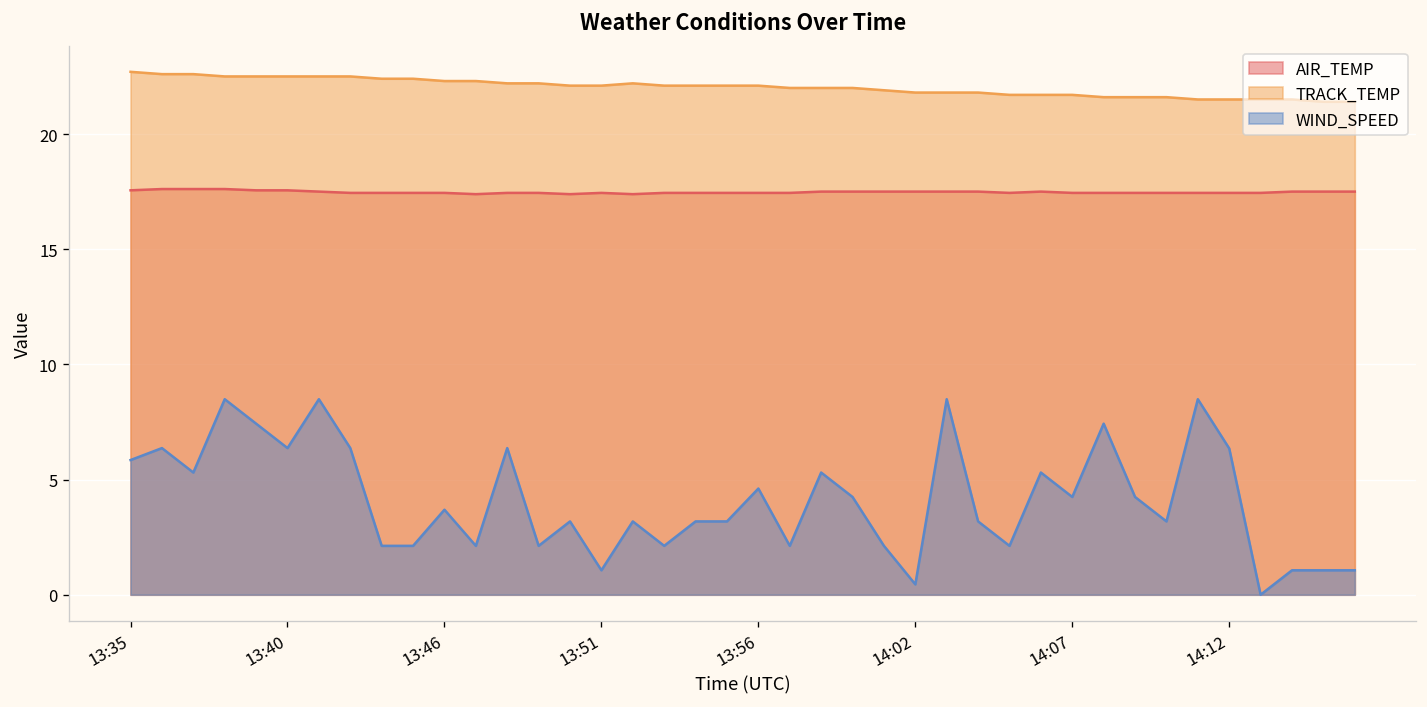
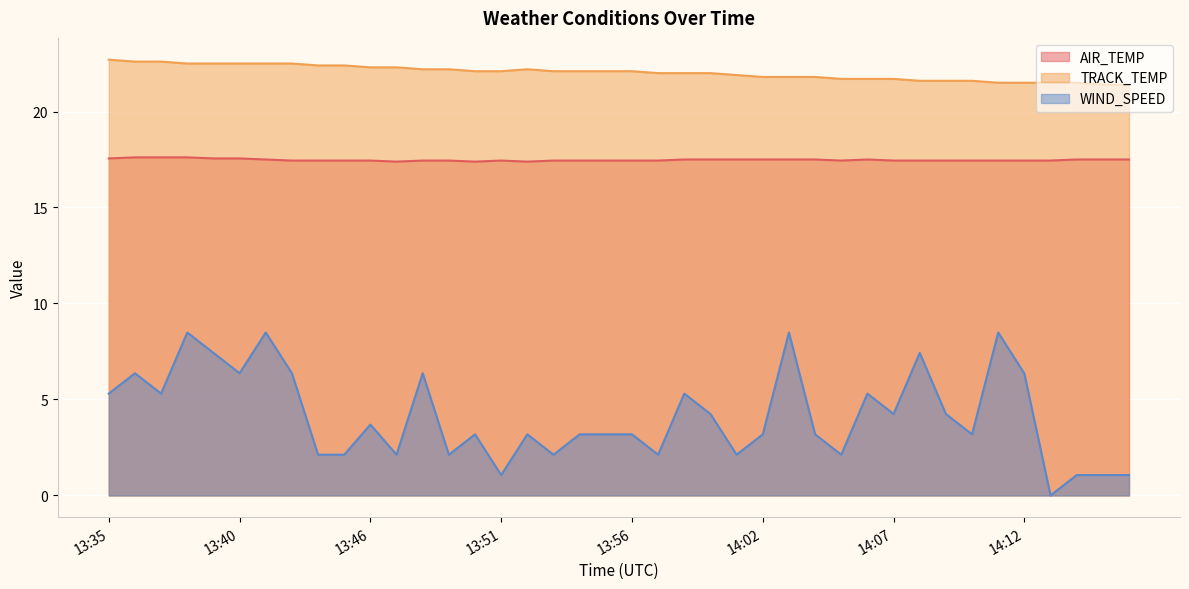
  {
    "WIND_SPEED": {
-     "13:35": 5.8,
+     "13:35": 5.3,
      "13:40": 6.4,
      "13:46": 3.7,
      "13:51": 1.1,
-     "13:56": 4.6,
-     "14:02": 0.4,
+     "13:56": 3.2,
+     "14:02": 3.2,
      "14:07": 4.2,
      "14:12": 6.3
    }
  }
